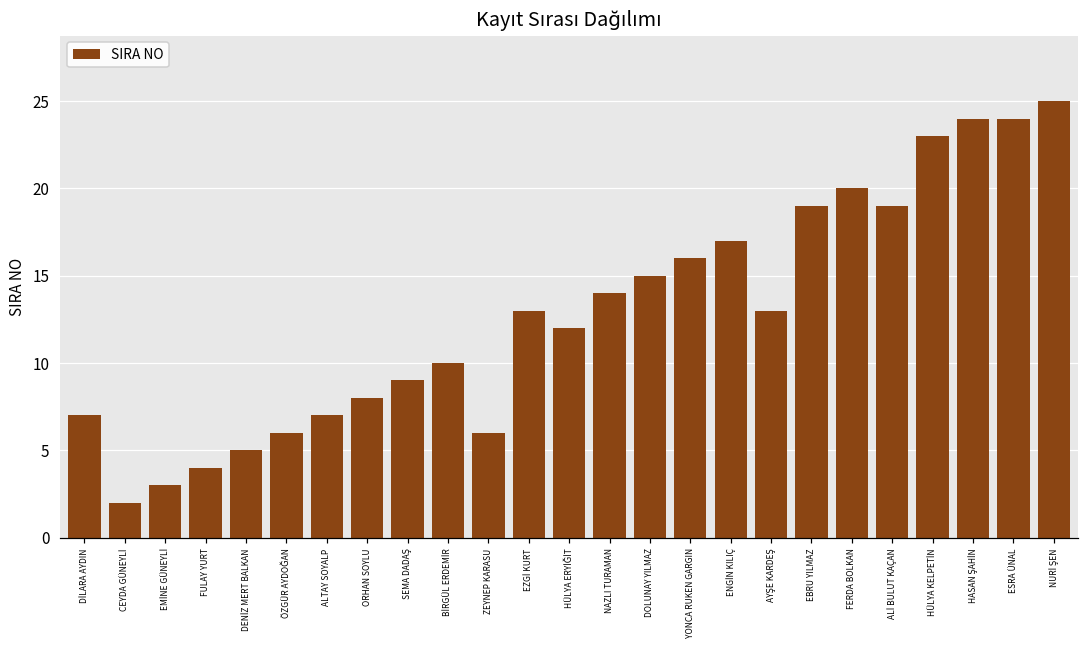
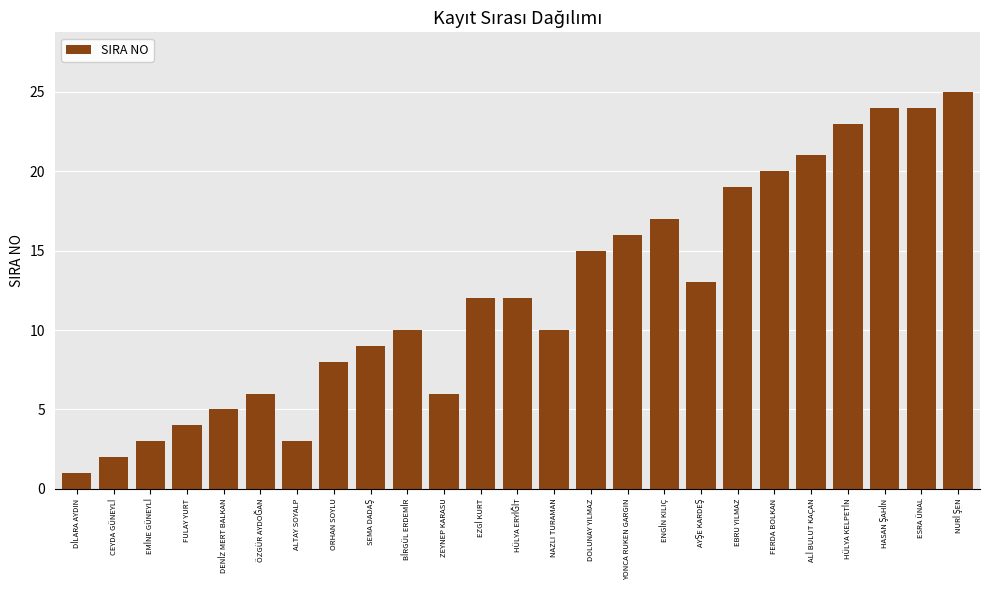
  {
-   "DİLARA AYDIN": 7,
+   "DİLARA AYDIN": 1,
    "CEYDA GÜNEYLİ": 2,
    "EMİNE GÜNEYLİ": 3,
    "FULAY YURT": 4,
    "DENİZ MERT BALKAN": 5,
    "ÖZGÜR AYDOĞAN": 6,
-   "ALTAY SOYALP": 7,
+   "ALTAY SOYALP": 3,
    "ORHAN SOYLU": 8,
    "SEMA DADAŞ": 9,
    "BİRGÜL ERDEMİR": 10,
    "ZEYNEP KARASU": 6,
-   "EZGİ KURT": 13,
+   "EZGİ KURT": 12,
    "HÜLYA ERYİĞİT": 12,
-   "NAZLI TURAMAN": 14,
+   "NAZLI TURAMAN": 10,
    "DOLUNAY YILMAZ": 15,
    "YONCA RUKEN GARGIN": 16,
    "ENGİN KILIÇ": 17,
    "AYŞE KARDEŞ": 13,
    "EBRU YILMAZ": 19,
    "FERDA BOLKAN": 20,
-   "ALİ BULUT KAÇAN": 19,
+   "ALİ BULUT KAÇAN": 21,
    "HÜLYA KELPETİN": 23,
    "HASAN ŞAHİN": 24,
    "ESRA ÜNAL": 24,
    "NURİ ŞEN": 25
  }
